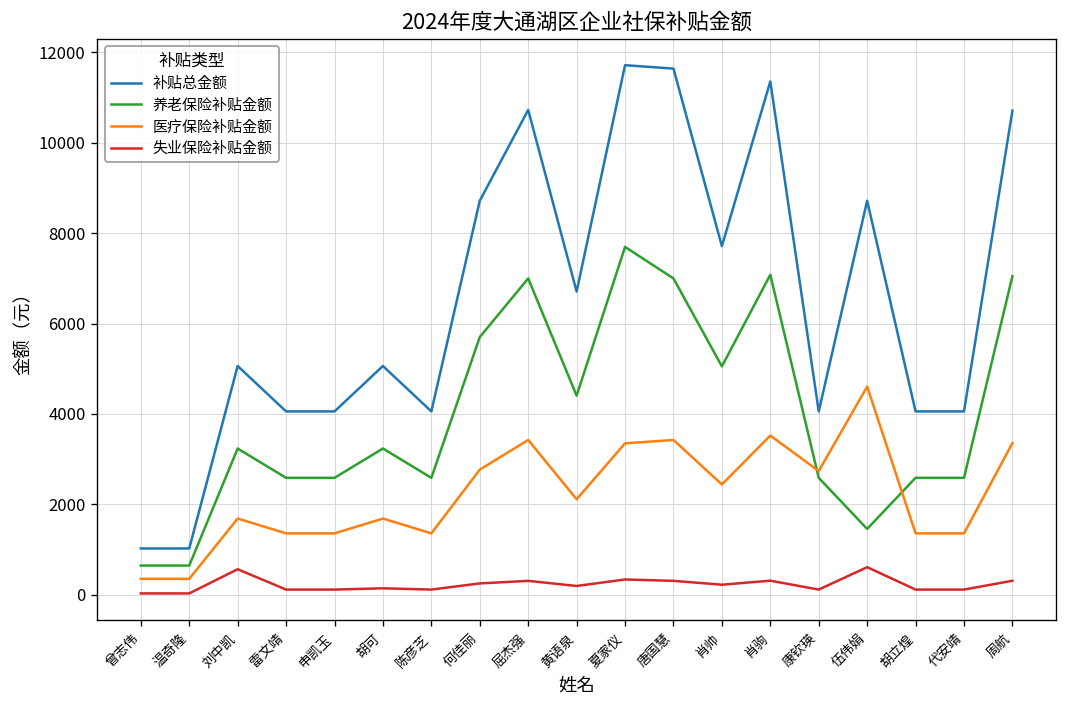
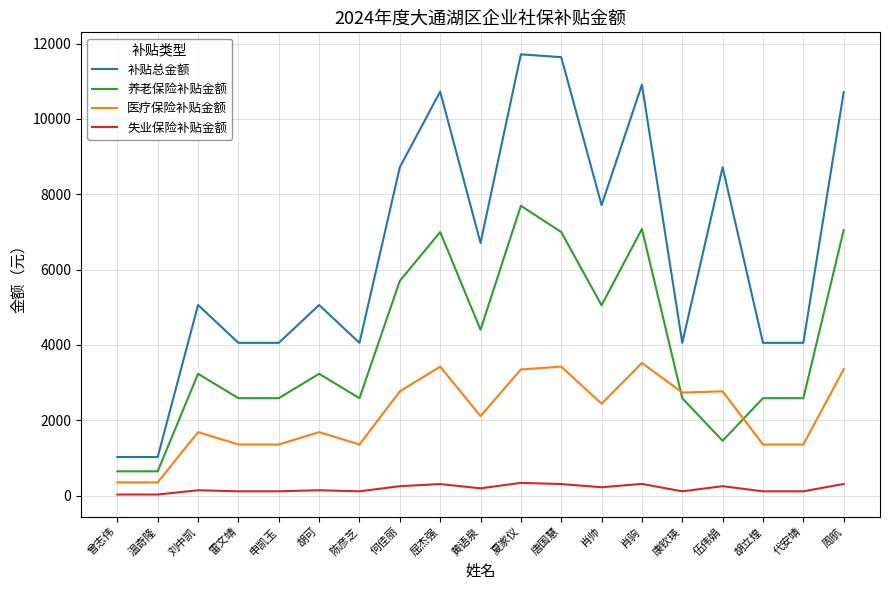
  {
    "补贴总金额": {
      "曾志伟": 1000,
      "温奇隆": 1000,
      "刘中凯": 5100,
      "雷文靖": 4100,
      "申凯玉": 4100,
      "胡可": 5100,
      "陈彦芝": 4100,
      "何佳丽": 8700,
      "屈杰强": 10700,
      "黄语泉": 6700,
      "夏家仪": 11700,
      "唐国慧": 11600,
      "肖帅": 7700,
-     "肖驹": 11400,
+     "肖驹": 10900,
      "康钦瑛": 4100,
      "伍伟娟": 8700,
      "胡立煌": 4100,
      "代安靖": 4100,
      "周航": 10700
    },
    "养老保险补贴金额": {
      "曾志伟": 600,
      "温奇隆": 600,
      "刘中凯": 3200,
      "雷文靖": 2600,
      "申凯玉": 2600,
      "胡可": 3200,
      "陈彦芝": 2600,
      "何佳丽": 5700,
      "屈杰强": 7000,
      "黄语泉": 4400,
      "夏家仪": 7700,
      "唐国慧": 7000,
      "肖帅": 5100,
      "肖驹": 7100,
      "康钦瑛": 2600,
      "伍伟娟": 1500,
      "胡立煌": 2600,
      "代安靖": 2600,
      "周航": 7000
    },
    "医疗保险补贴金额": {
      "曾志伟": 400,
      "温奇隆": 400,
      "刘中凯": 1700,
      "雷文靖": 1400,
      "申凯玉": 1400,
      "胡可": 1700,
      "陈彦芝": 1400,
      "何佳丽": 2800,
      "屈杰强": 3400,
      "黄语泉": 2100,
      "夏家仪": 3300,
      "唐国慧": 3400,
      "肖帅": 2400,
      "肖驹": 3500,
      "康钦瑛": 2700,
-     "伍伟娟": 4600,
+     "伍伟娟": 2800,
      "胡立煌": 1400,
      "代安靖": 1400,
      "周航": 3400
    },
    "失业保险补贴金额": {
      "曾志伟": 0,
      "温奇隆": 0,
-     "刘中凯": 600,
+     "刘中凯": 100,
      "雷文靖": 100,
      "申凯玉": 100,
      "胡可": 100,
      "陈彦芝": 100,
      "何佳丽": 200,
      "屈杰强": 300,
      "黄语泉": 200,
      "夏家仪": 300,
      "唐国慧": 300,
      "肖帅": 200,
      "肖驹": 300,
      "康钦瑛": 100,
-     "伍伟娟": 600,
+     "伍伟娟": 200,
      "胡立煌": 100,
      "代安靖": 100,
      "周航": 300
    }
  }
